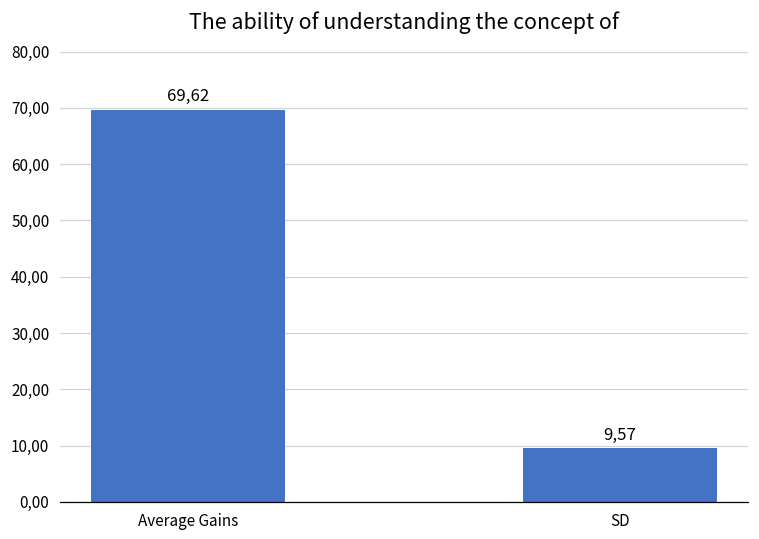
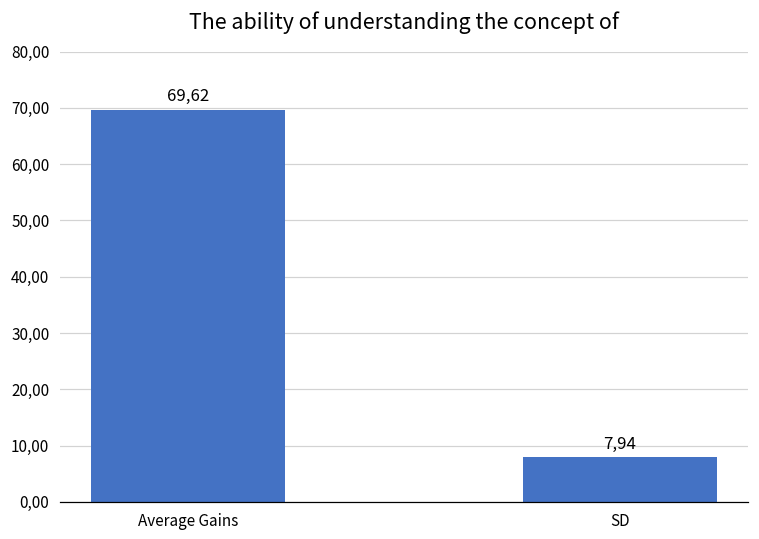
  {
-   "SD": "9,57"
+   "SD": "7,94"
  }
